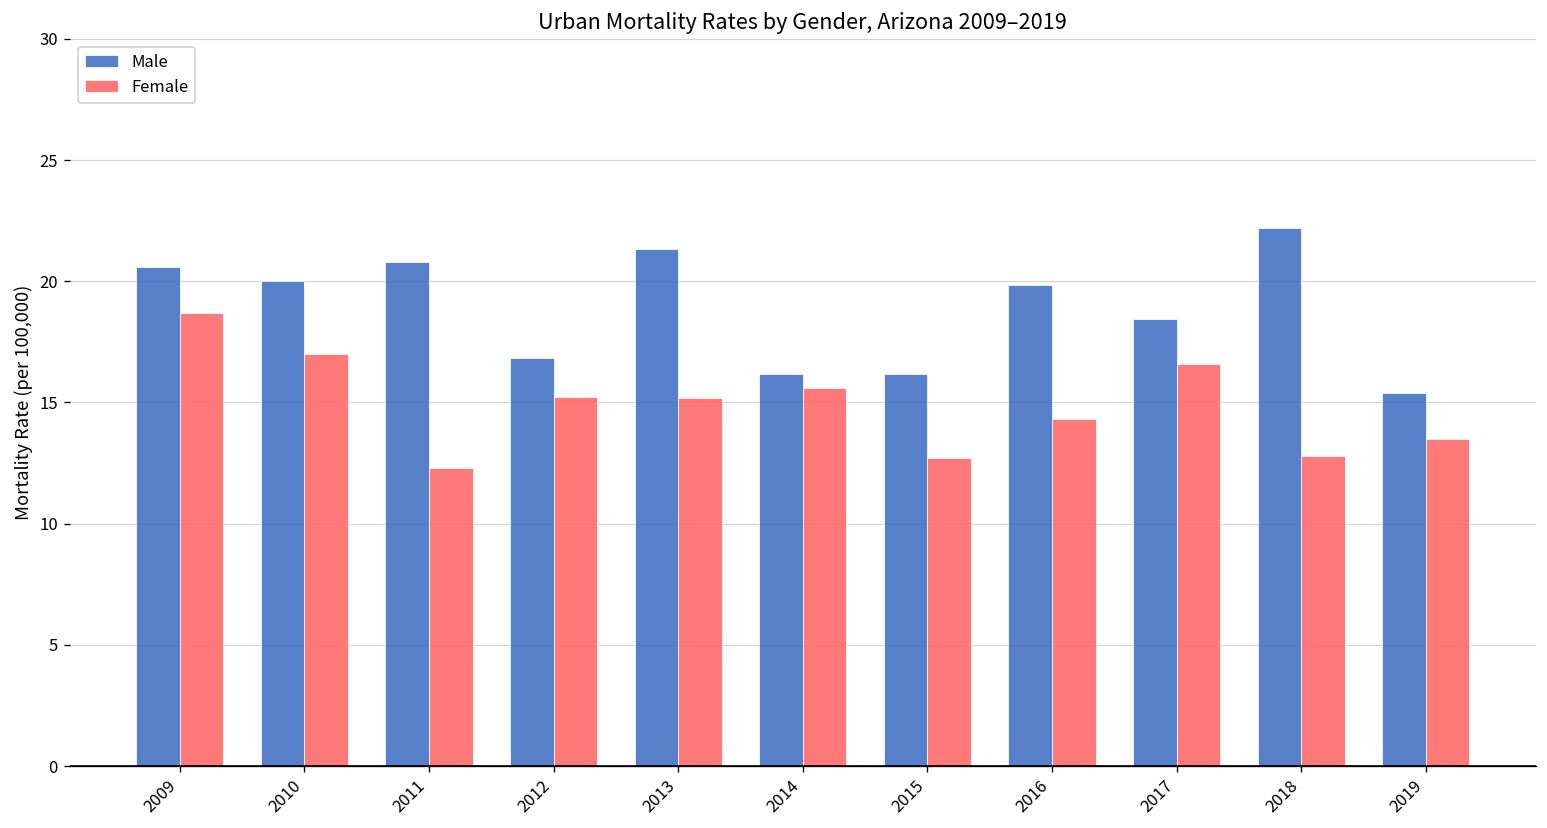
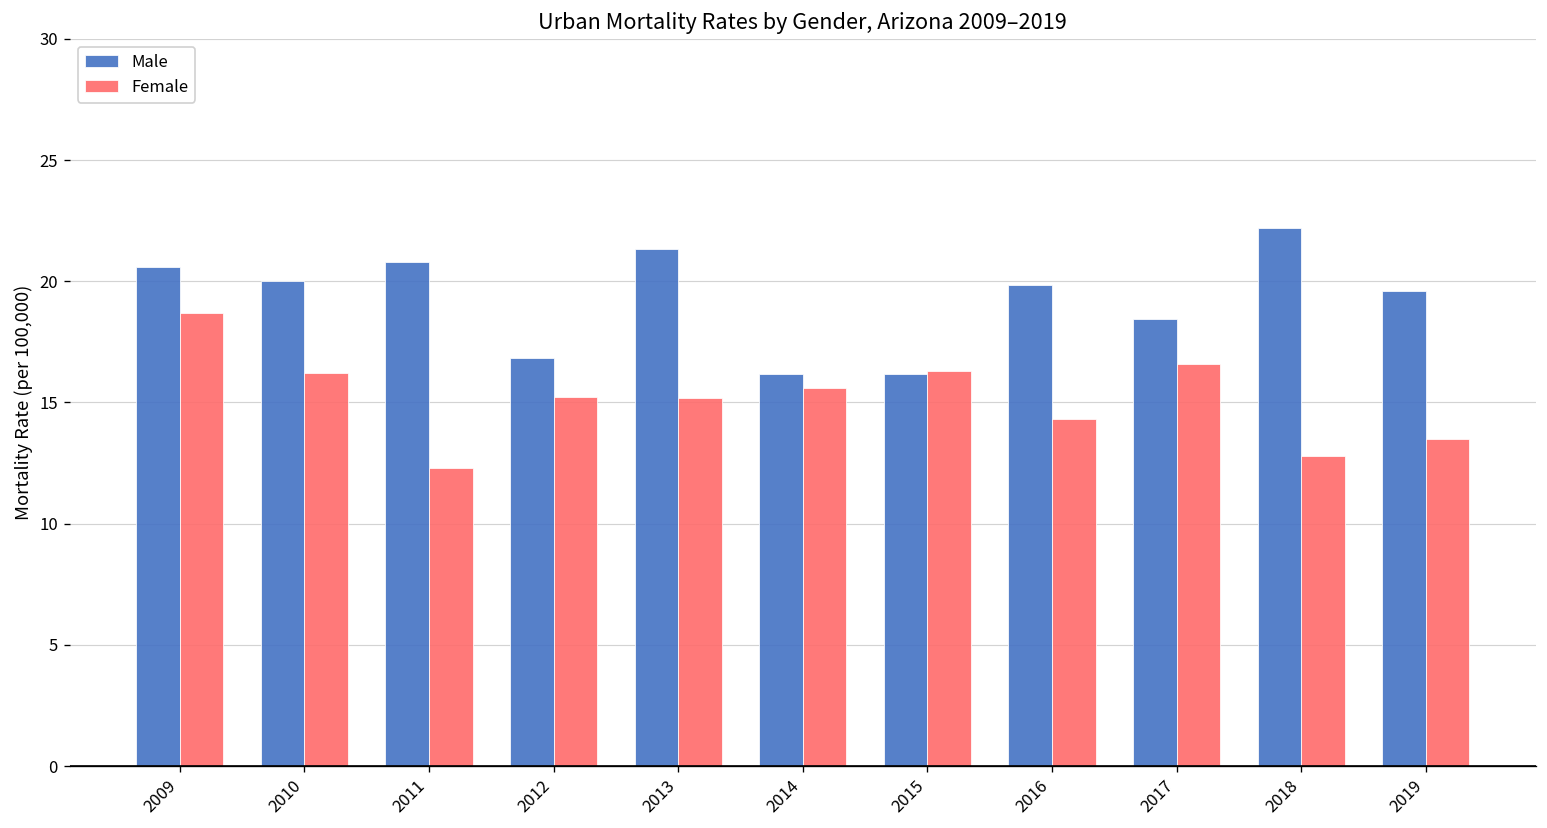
  {
    "Male": {
      "2009": 20.6,
      "2010": 20.0,
      "2011": 20.8,
      "2012": 16.8,
      "2013": 21.3,
      "2014": 16.2,
      "2015": 16.2,
      "2016": 19.9,
      "2017": 18.4,
      "2018": 22.2,
-     "2019": 15.4
+     "2019": 19.6
    },
    "Female": {
      "2009": 18.7,
-     "2010": 17.0,
+     "2010": 16.2,
      "2011": 12.3,
      "2012": 15.2,
      "2013": 15.2,
      "2014": 15.6,
-     "2015": 12.7,
+     "2015": 16.3,
      "2016": 14.3,
      "2017": 16.6,
      "2018": 12.8,
      "2019": 13.5
    }
  }
